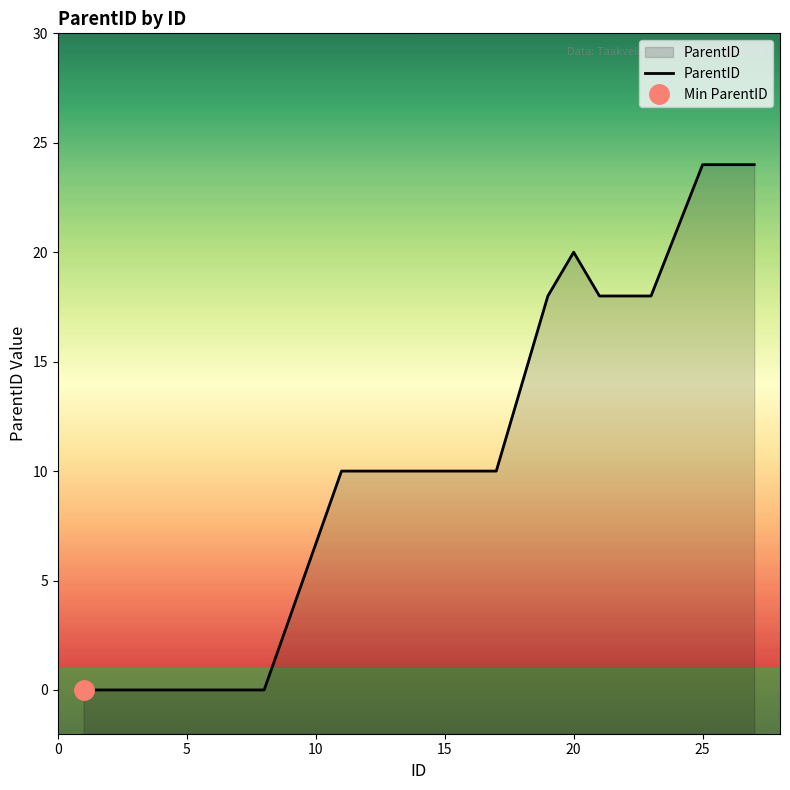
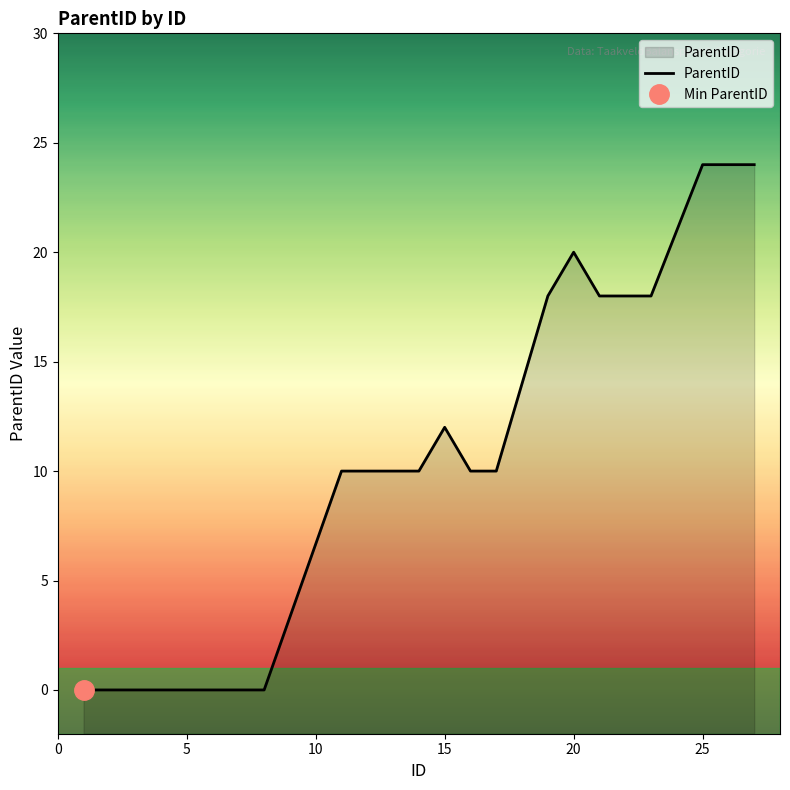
  {
    "ParentID": {
-     "15": 10,
+     "15": 12,
      "20": 20,
      "25": 24
    }
  }
